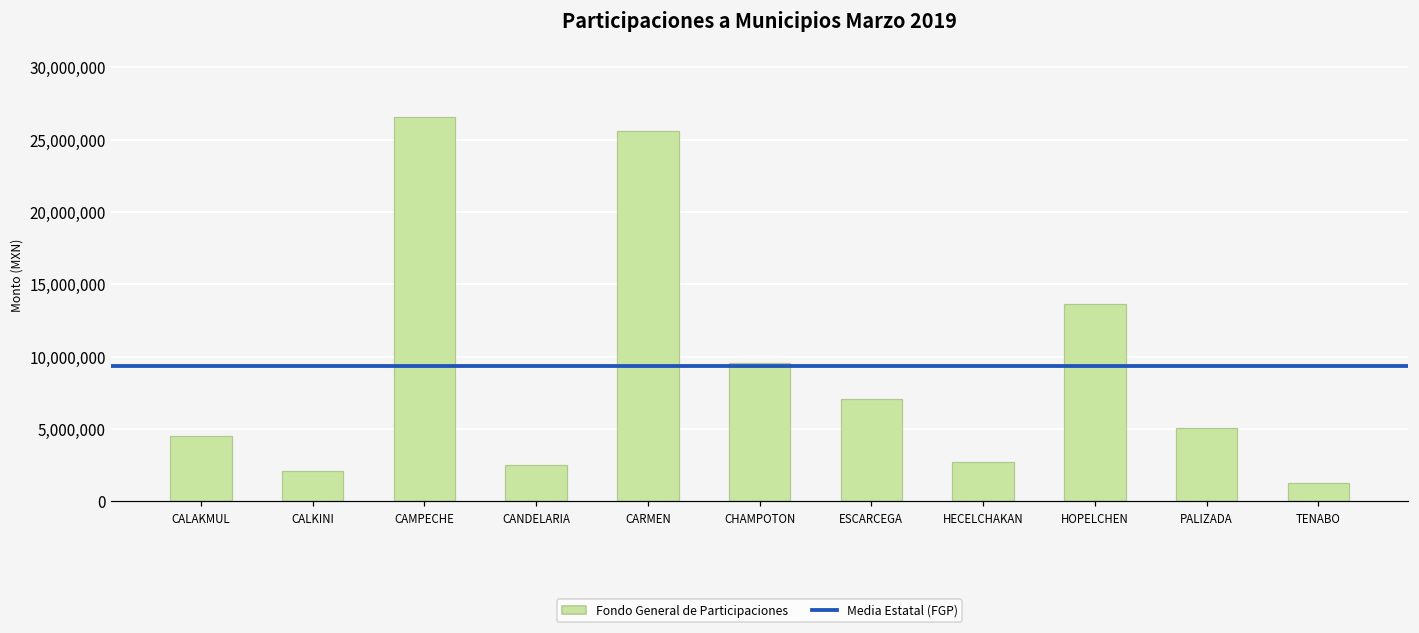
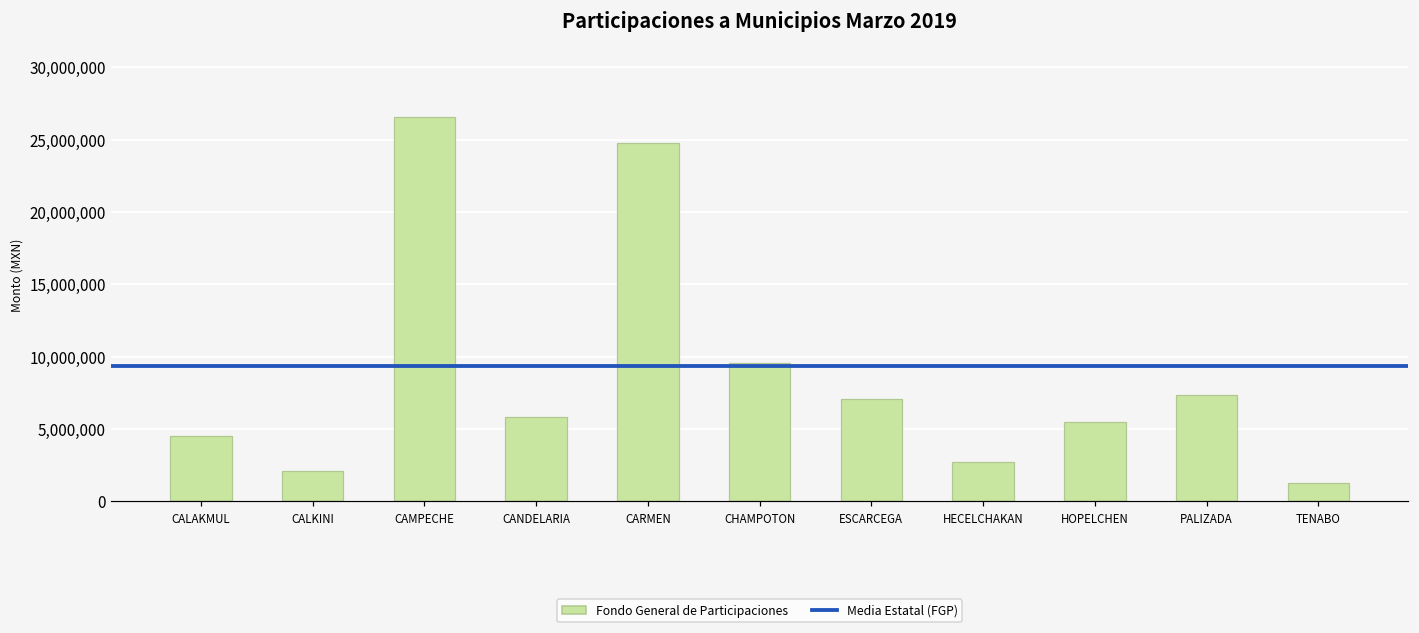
  {
    "CALAKMUL": "4,500,000",
    "CALKINI": "2,100,000",
    "CAMPECHE": "26,500,000",
-   "CANDELARIA": "2,500,000",
-   "CARMEN": "25,600,000",
+   "CANDELARIA": "5,900,000",
+   "CARMEN": "24,800,000",
    "CHAMPOTON": "9,500,000",
    "ESCARCEGA": "7,100,000",
    "HECELCHAKAN": "2,700,000",
-   "HOPELCHEN": "13,600,000",
-   "PALIZADA": "5,000,000",
+   "HOPELCHEN": "5,500,000",
+   "PALIZADA": "7,400,000",
    "TENABO": "1,300,000"
  }
